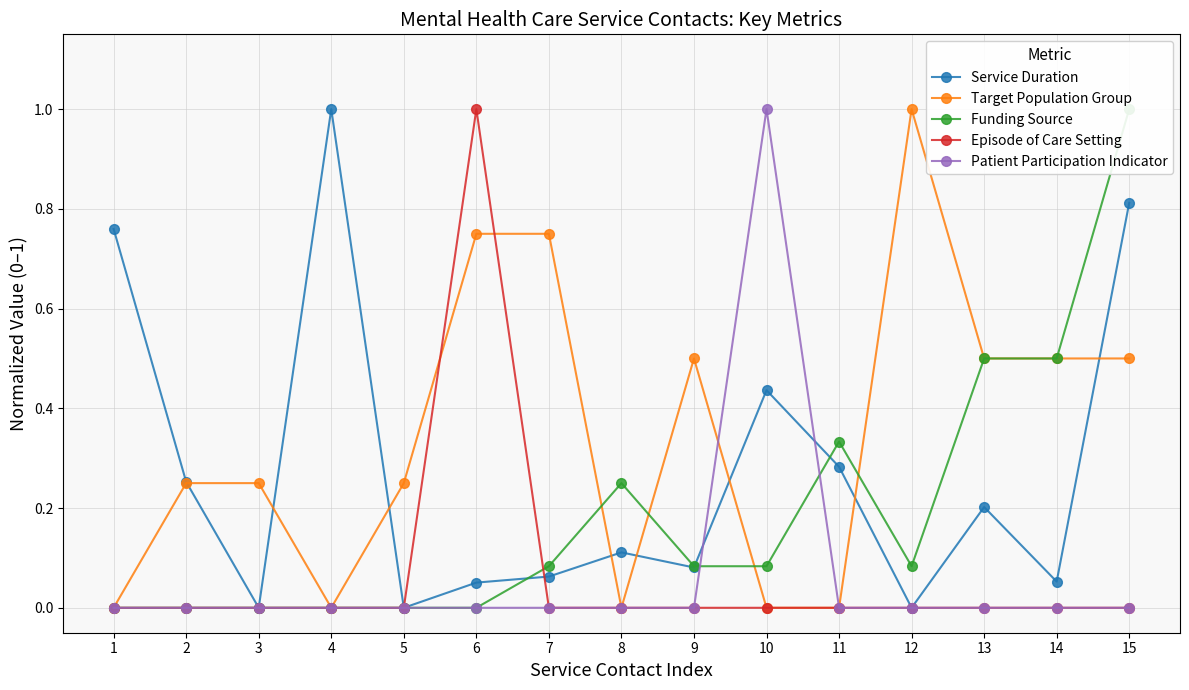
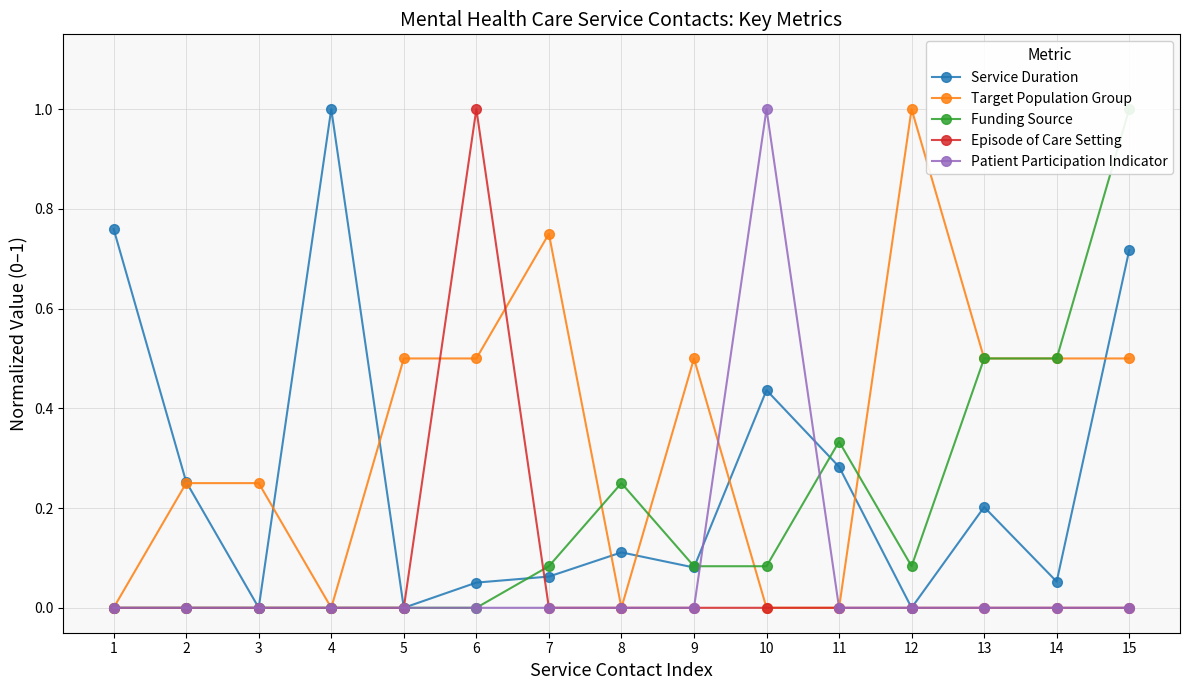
  {
    "Service Duration": {
      "1": 0.76,
      "4": 1.00,
      "6": 0.05,
      "7": 0.06,
      "8": 0.11,
      "10": 0.44,
      "11": 0.28,
      "13": 0.20,
      "14": 0.05,
-     "15": 0.81
+     "15": 0.72
    },
    "Target Population Group": {
      "3": 0.25,
-     "5": 0.25,
-     "6": 0.75,
+     "5": 0.50,
+     "6": 0.50,
      "7": 0.75,
      "9": 0.50,
      "12": 1.00,
      "15": 0.50
    },
    "Funding Source": {
      "7": 0.08,
      "8": 0.25,
      "10": 0.08,
      "11": 0.33,
      "12": 0.08
    },
    "Episode of Care Setting": {
      "6": 1.00
    },
    "Patient Participation Indicator": {
      "10": 1.00
    }
  }
